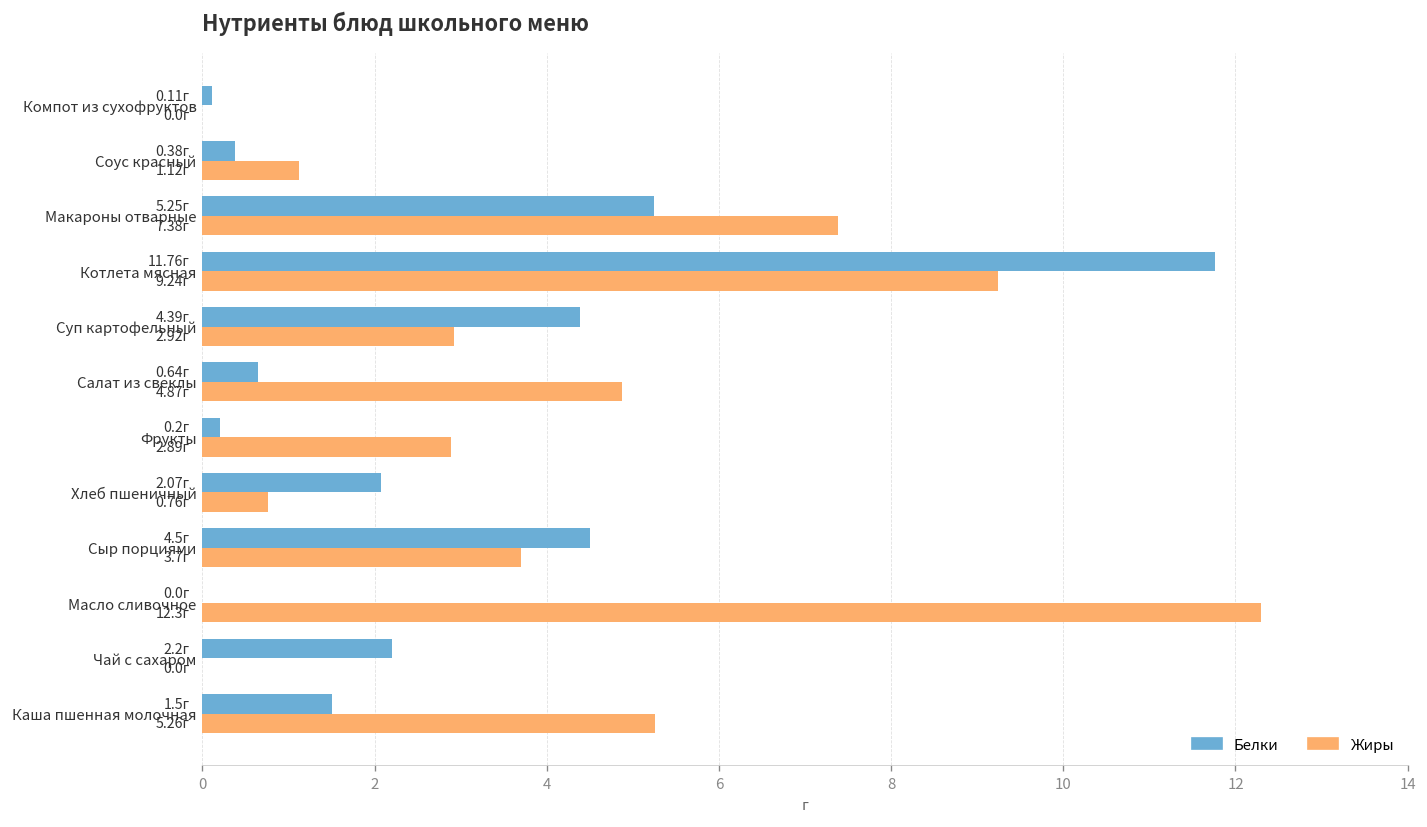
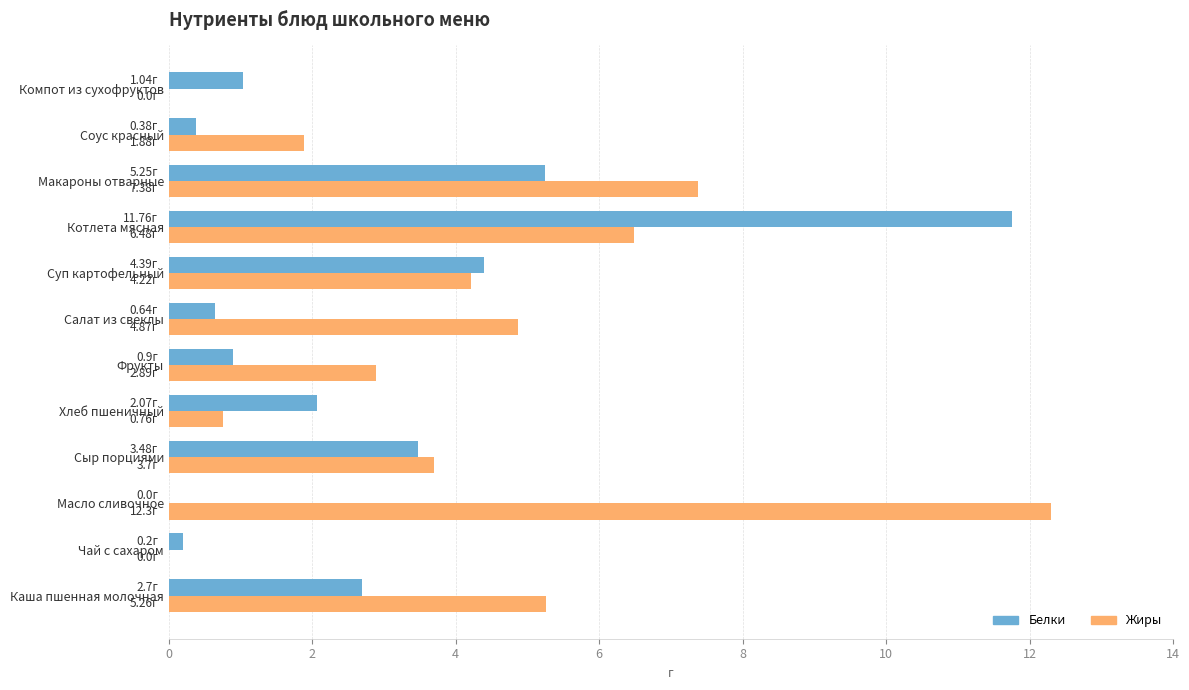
  {
    "Белки": {
-     "Компот из сухофруктов": "0.11г",
-     "Фрукты": "0.2г",
-     "Сыр порциями": "4.5г",
+     "Компот из сухофруктов": "1.04г",
+     "Фрукты": "0.9г",
+     "Сыр порциями": "3.48г",
      "Масло сливочное": "0.0г",
-     "Чай с сахаром": "2.2г",
-     "Каша пшенная молочная": "1.5г"
+     "Чай с сахаром": "0.2г",
+     "Каша пшенная молочная": "2.7г"
    },
    "Жиры": {
      "Компот из сухофруктов": "0.0г",
-     "Соус красный": "1.12г",
-     "Котлета мясная": "9.24г",
-     "Суп картофельный": "2.92г",
+     "Соус красный": "1.88г",
+     "Котлета мясная": "6.48г",
+     "Суп картофельный": "4.22г",
      "Чай с сахаром": "0.0г"
    }
  }
